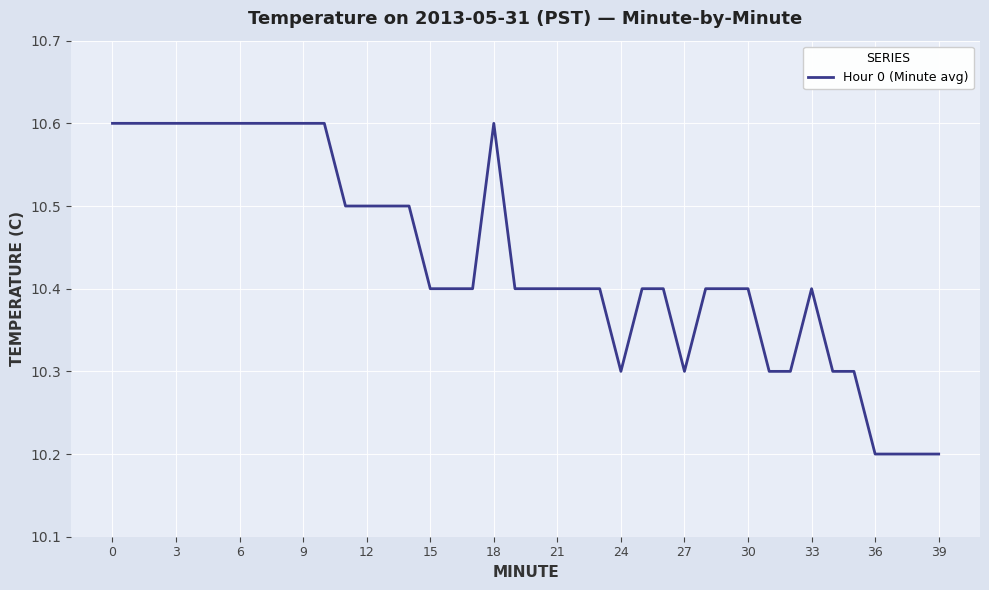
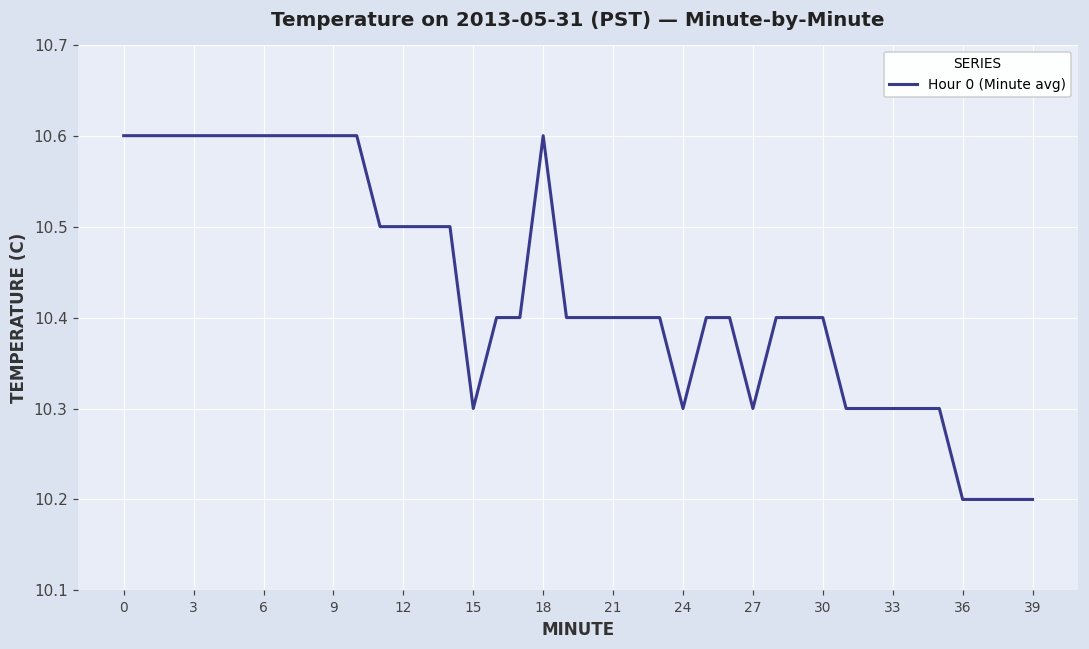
  {
    "0": 10.6,
    "3": 10.6,
    "6": 10.6,
    "9": 10.6,
    "12": 10.5,
-   "15": 10.4,
+   "15": 10.3,
    "18": 10.6,
    "21": 10.4,
    "24": 10.3,
    "27": 10.3,
    "30": 10.4,
-   "33": 10.4,
+   "33": 10.3,
    "36": 10.2,
    "39": 10.2
  }
